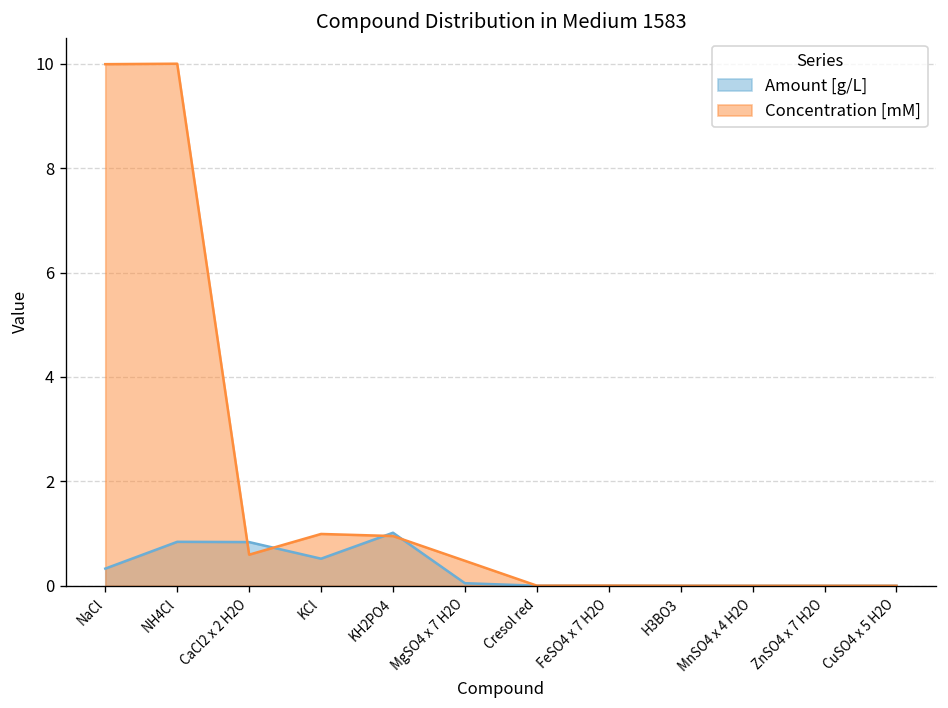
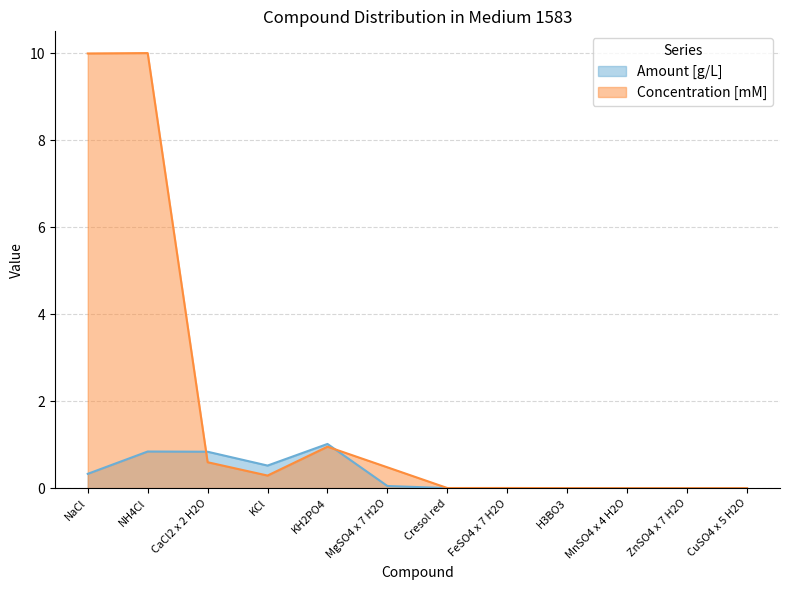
  {
    "Amount [g/L]": {
      "NaCl": 0.3,
      "NH4Cl": 0.8,
      "CaCl2 x 2 H2O": 0.8,
      "KCl": 0.5,
      "KH2PO4": 1.0,
      "MgSO4 x 7 H2O": 0.0
    },
    "Concentration [mM]": {
      "NaCl": 10.0,
      "NH4Cl": 10.0,
      "CaCl2 x 2 H2O": 0.6,
-     "KCl": 1.0,
+     "KCl": 0.3,
      "KH2PO4": 1.0,
      "MgSO4 x 7 H2O": 0.5
    }
  }
